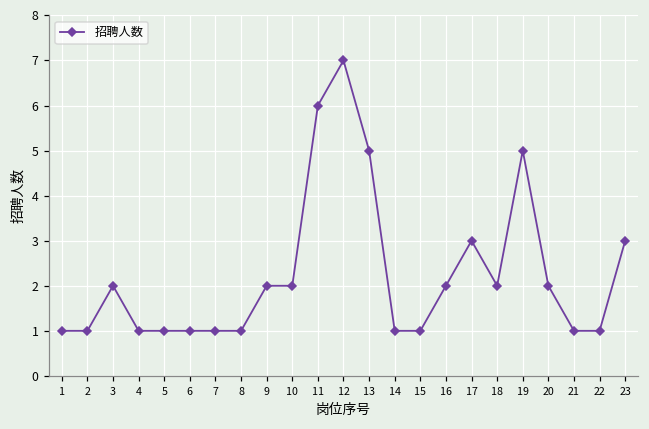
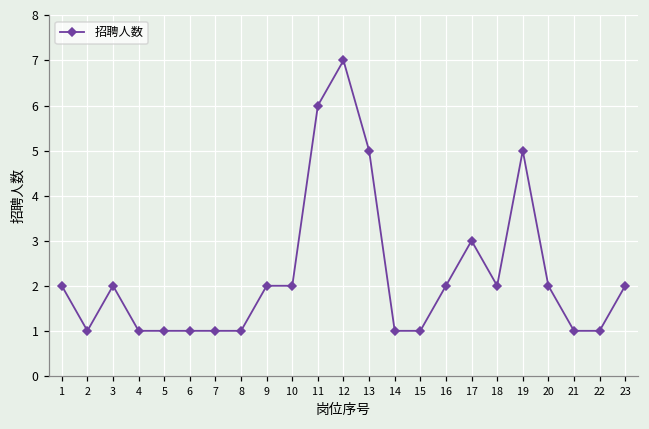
  {
-   "1": 1,
+   "1": 2,
    "2": 1,
    "3": 2,
    "4": 1,
    "5": 1,
    "6": 1,
    "7": 1,
    "8": 1,
    "9": 2,
    "10": 2,
    "11": 6,
    "12": 7,
    "13": 5,
    "14": 1,
    "15": 1,
    "16": 2,
    "17": 3,
    "18": 2,
    "19": 5,
    "20": 2,
    "21": 1,
    "22": 1,
-   "23": 3
+   "23": 2
  }
